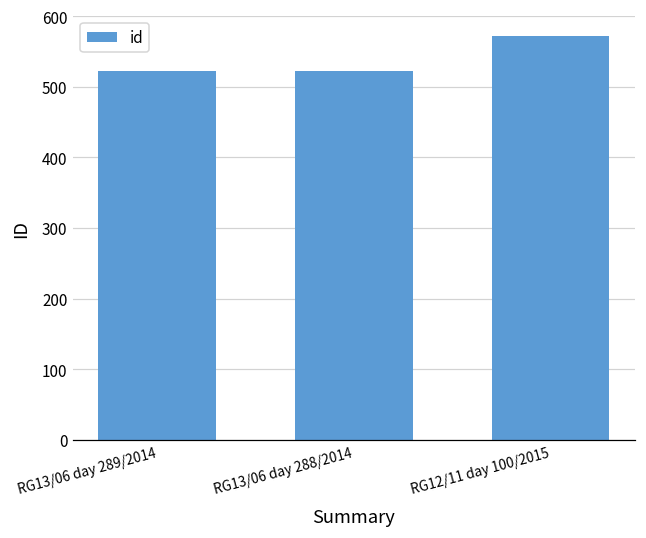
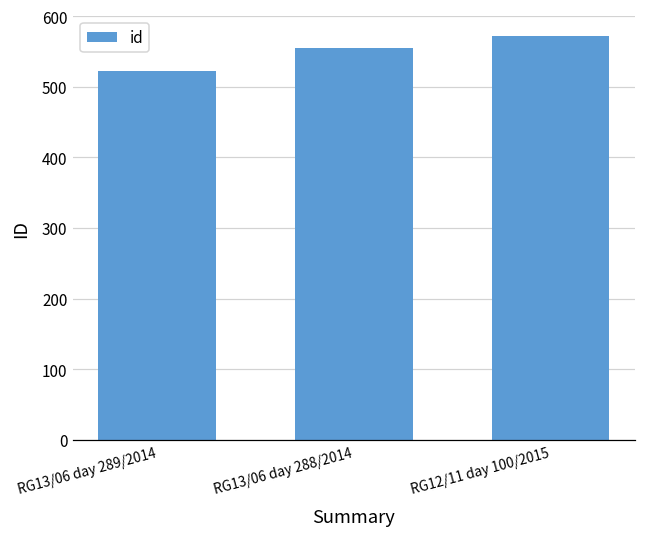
  {
    "RG13/06 day 289/2014": 520,
-   "RG13/06 day 288/2014": 520,
+   "RG13/06 day 288/2014": 560,
    "RG12/11 day 100/2015": 570
  }
